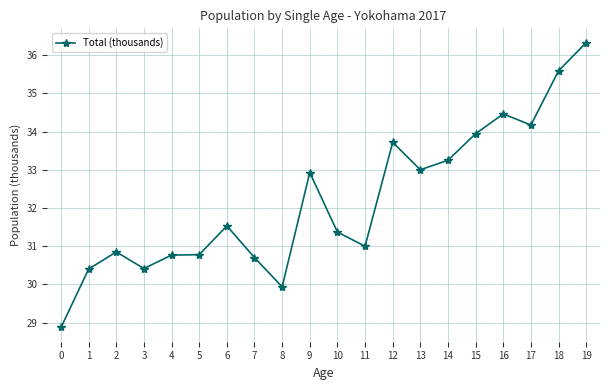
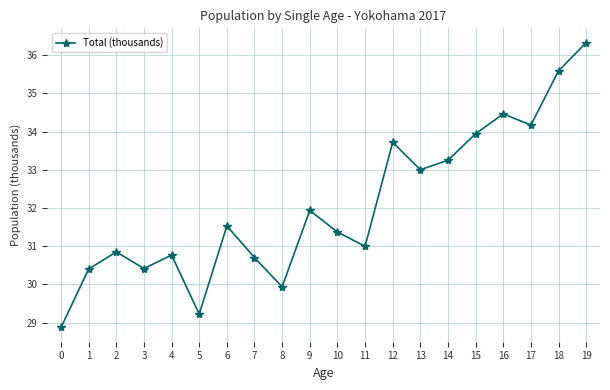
  {
    "0": 28.9,
    "1": 30.4,
    "2": 30.9,
    "3": 30.4,
    "4": 30.8,
-   "5": 30.8,
+   "5": 29.2,
    "6": 31.5,
    "7": 30.7,
    "8": 29.9,
-   "9": 32.9,
+   "9": 31.9,
    "10": 31.4,
    "11": 31.0,
    "12": 33.7,
    "13": 33.0,
    "14": 33.3,
    "15": 33.9,
    "16": 34.5,
    "17": 34.2,
    "18": 35.6,
    "19": 36.3
  }
